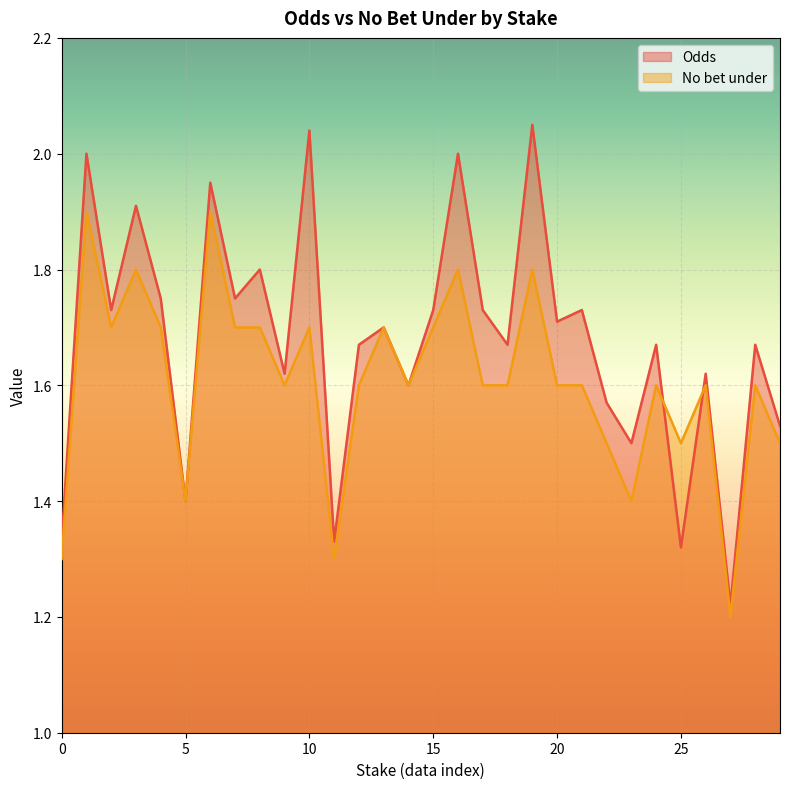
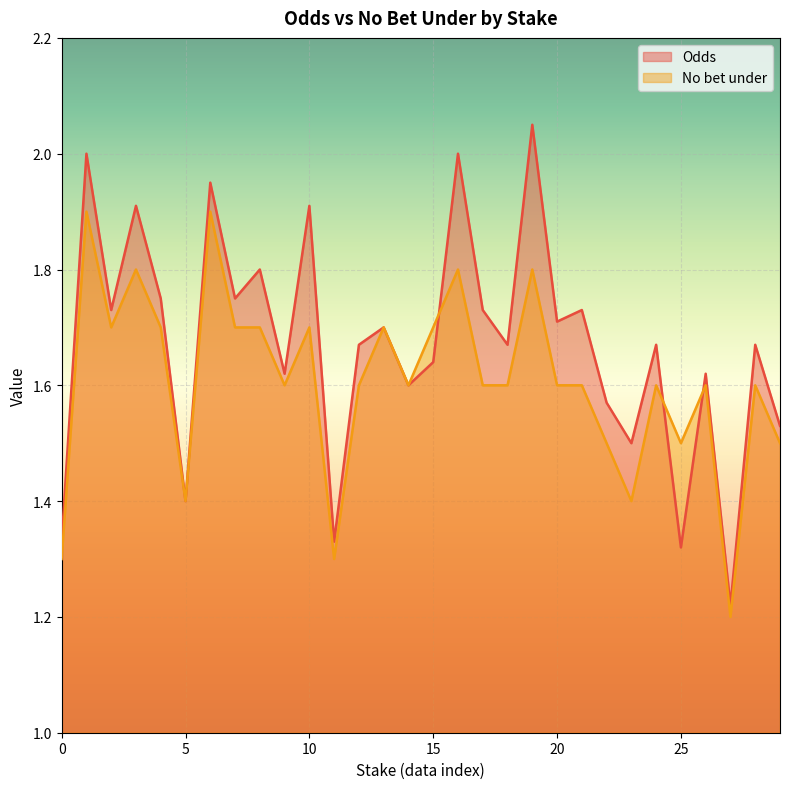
  {
    "Odds": {
      "0": 1.33,
-     "10": 2.04,
-     "15": 1.73,
+     "10": 1.91,
+     "15": 1.64,
      "20": 1.71,
      "25": 1.32
    },
    "No bet under": {
      "0": 1.30,
      "10": 1.70,
      "15": 1.70,
      "20": 1.60,
      "25": 1.50
    }
  }
